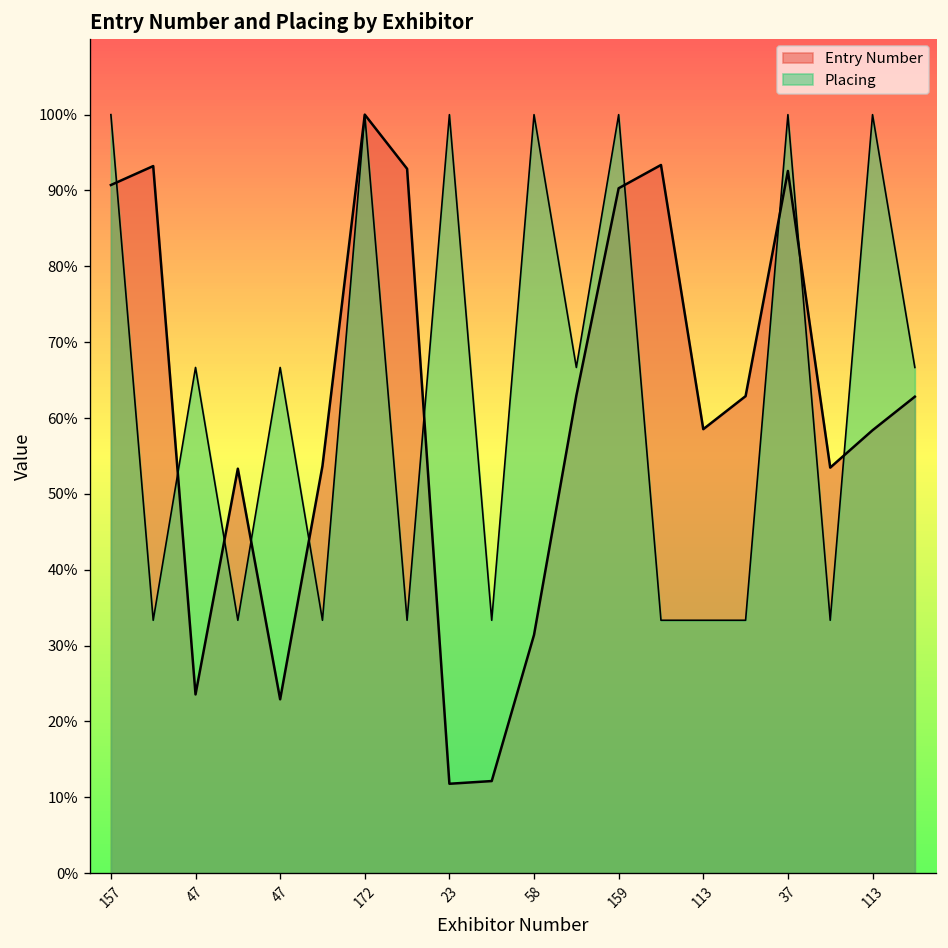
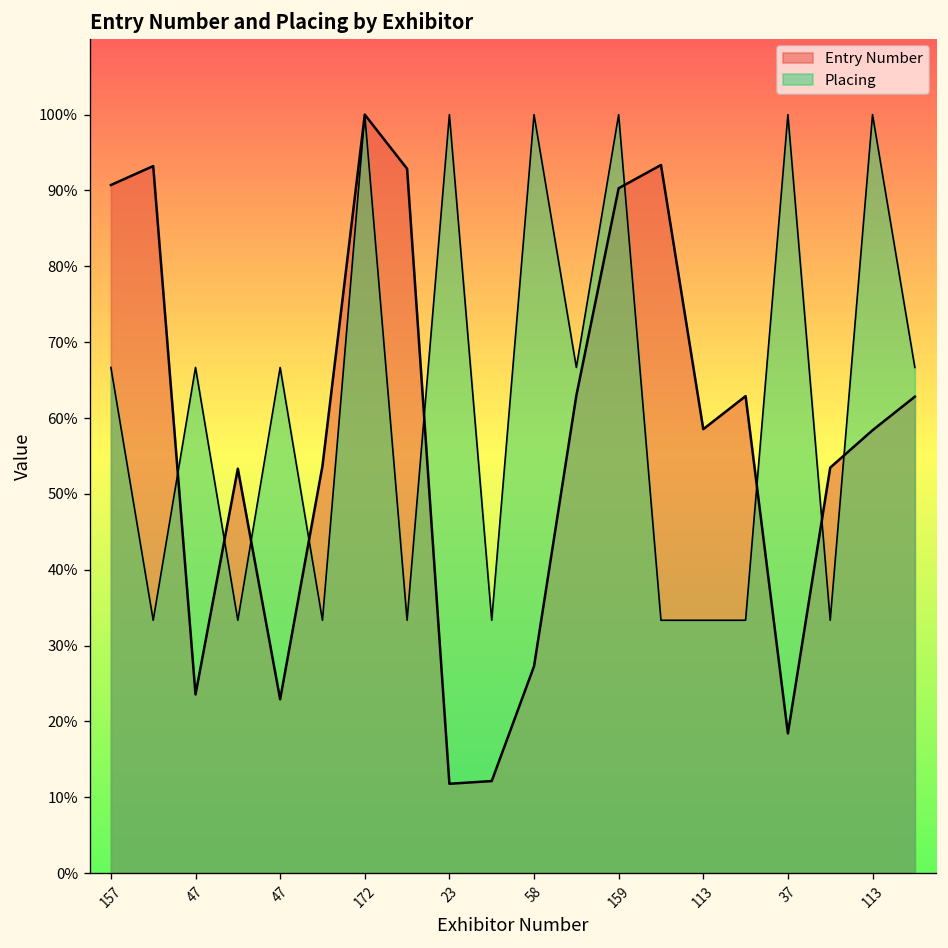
  {
    "Entry Number": {
      "157": "91%",
      "23": "12%",
-     "58": "31%",
+     "58": "27%",
      "159": "90%",
-     "37": "93%"
+     "37": "18%"
    },
    "Placing": {
-     "157": "100%",
+     "157": "67%",
      "23": "100%",
      "58": "100%",
      "159": "100%",
      "37": "100%"
    }
  }
